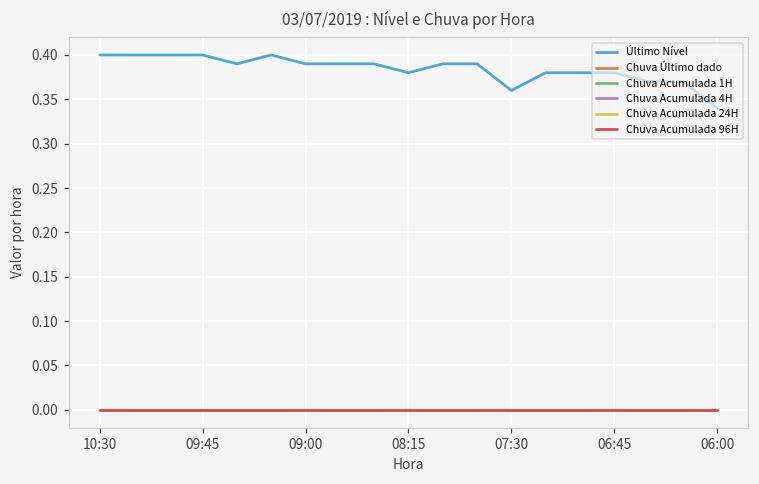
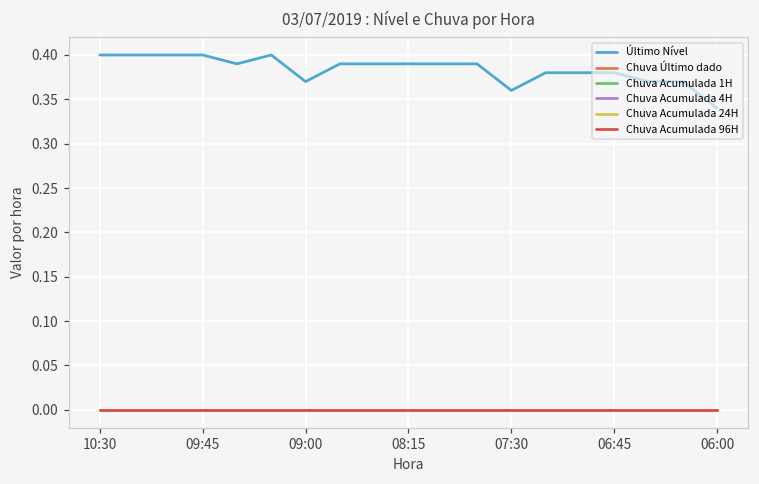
  {
    "Último Nível": {
      "10:30": 0.40,
      "09:45": 0.40,
-     "09:00": 0.39,
-     "08:15": 0.38,
+     "09:00": 0.37,
+     "08:15": 0.39,
      "07:30": 0.36
    },
    "Chuva Acumulada 96H": {
      "10:30": 0.00,
      "09:45": 0.00,
      "09:00": 0.00,
      "08:15": 0.00,
      "07:30": 0.00,
      "06:45": 0.00,
      "06:00": 0.00
    }
  }
